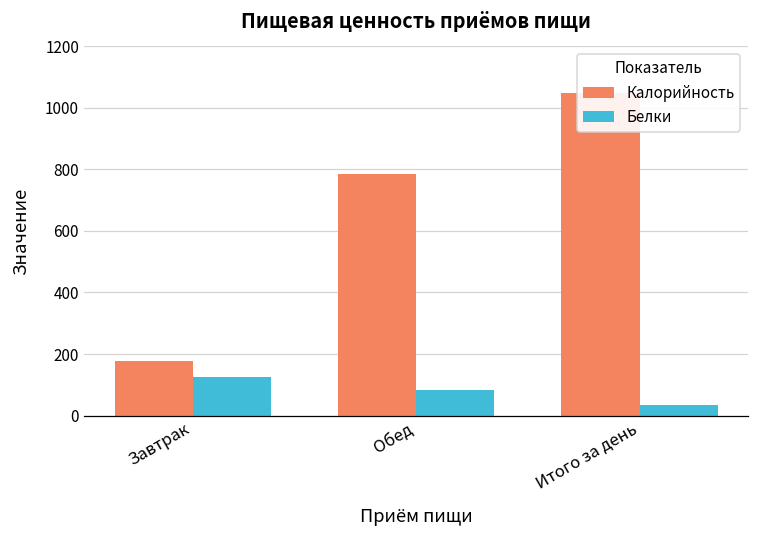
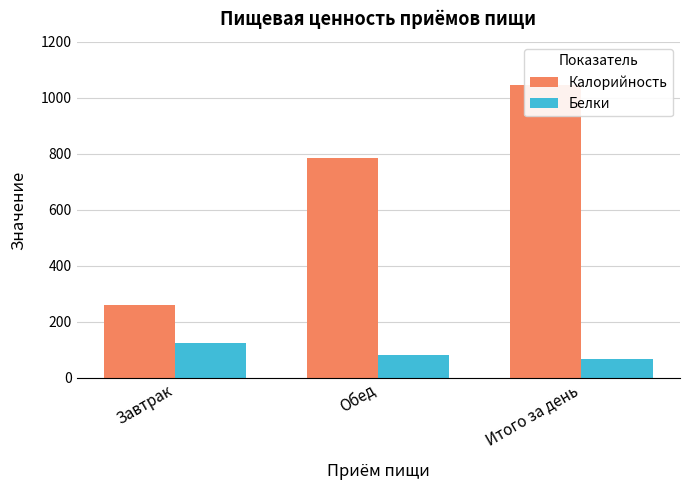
  {
    "Калорийность": {
-     "Завтрак": 180,
+     "Завтрак": 260,
      "Обед": 790
    },
    "Белки": {
      "Завтрак": 130,
      "Обед": 80,
-     "Итого за день": 40
+     "Итого за день": 70
    }
  }
